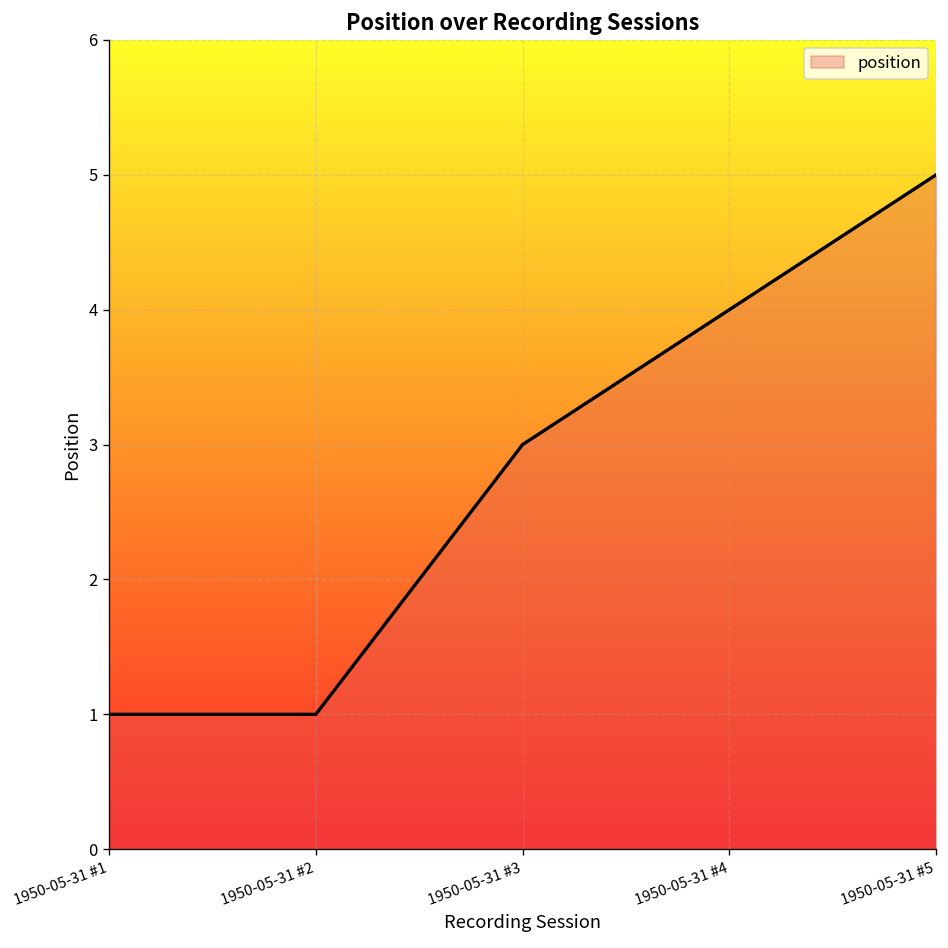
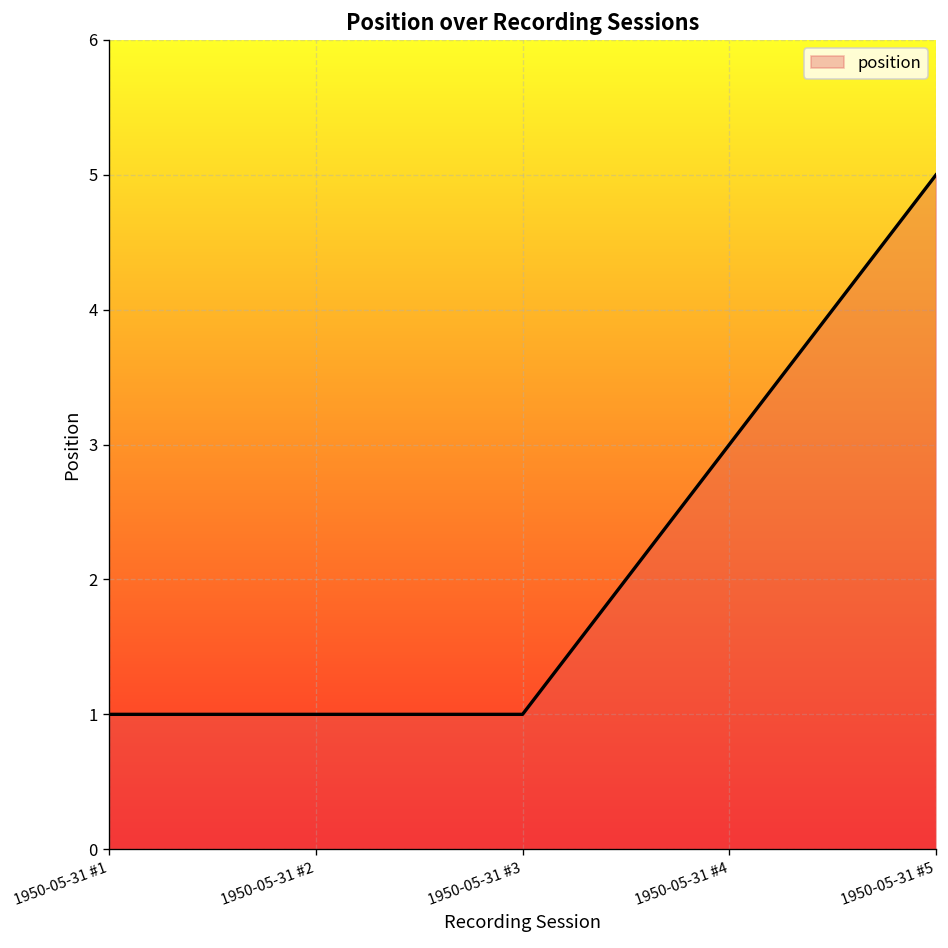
  {
    "1950-05-31 #1": 1,
    "1950-05-31 #2": 1,
-   "1950-05-31 #3": 3,
-   "1950-05-31 #4": 4,
+   "1950-05-31 #3": 1,
+   "1950-05-31 #4": 3,
    "1950-05-31 #5": 5
  }
